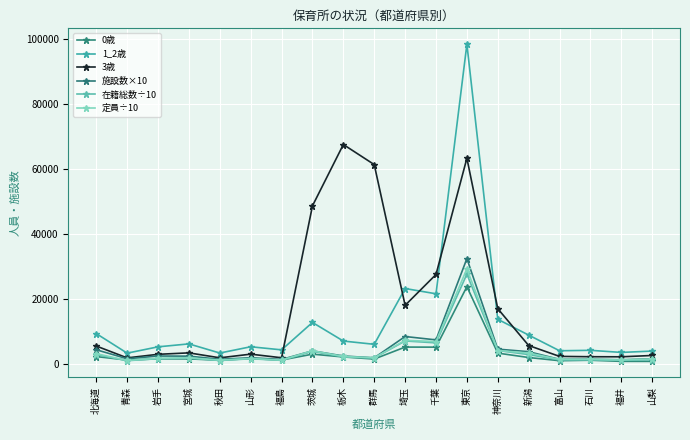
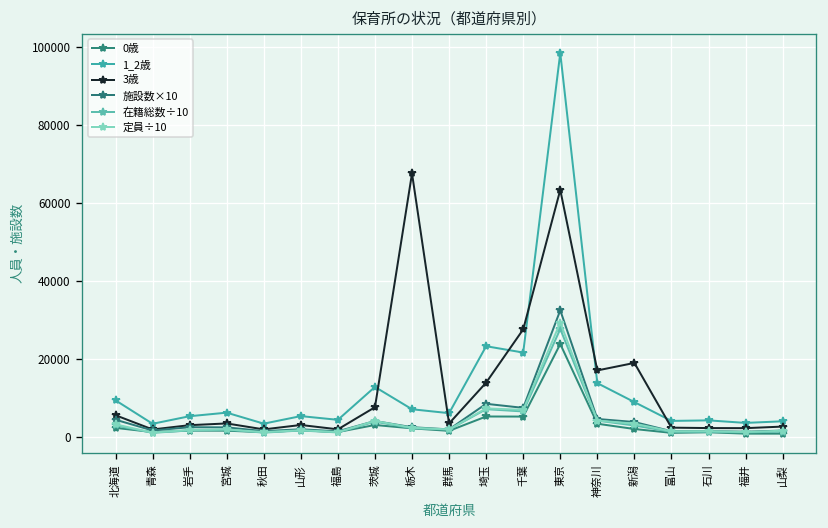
  {
    "3歳": {
      "北海道": 5000,
      "宮城": 3000,
      "山形": 3000,
-     "茨城": 49000,
+     "茨城": 8000,
      "栃木": 68000,
-     "群馬": 61000,
-     "埼玉": 18000,
+     "群馬": 3000,
+     "埼玉": 14000,
      "千葉": 28000,
      "東京": 63000,
      "神奈川": 17000,
-     "新潟": 6000,
+     "新潟": 19000,
      "富山": 2000,
      "石川": 2000,
      "福井": 2000,
      "山梨": 3000
    }
  }
